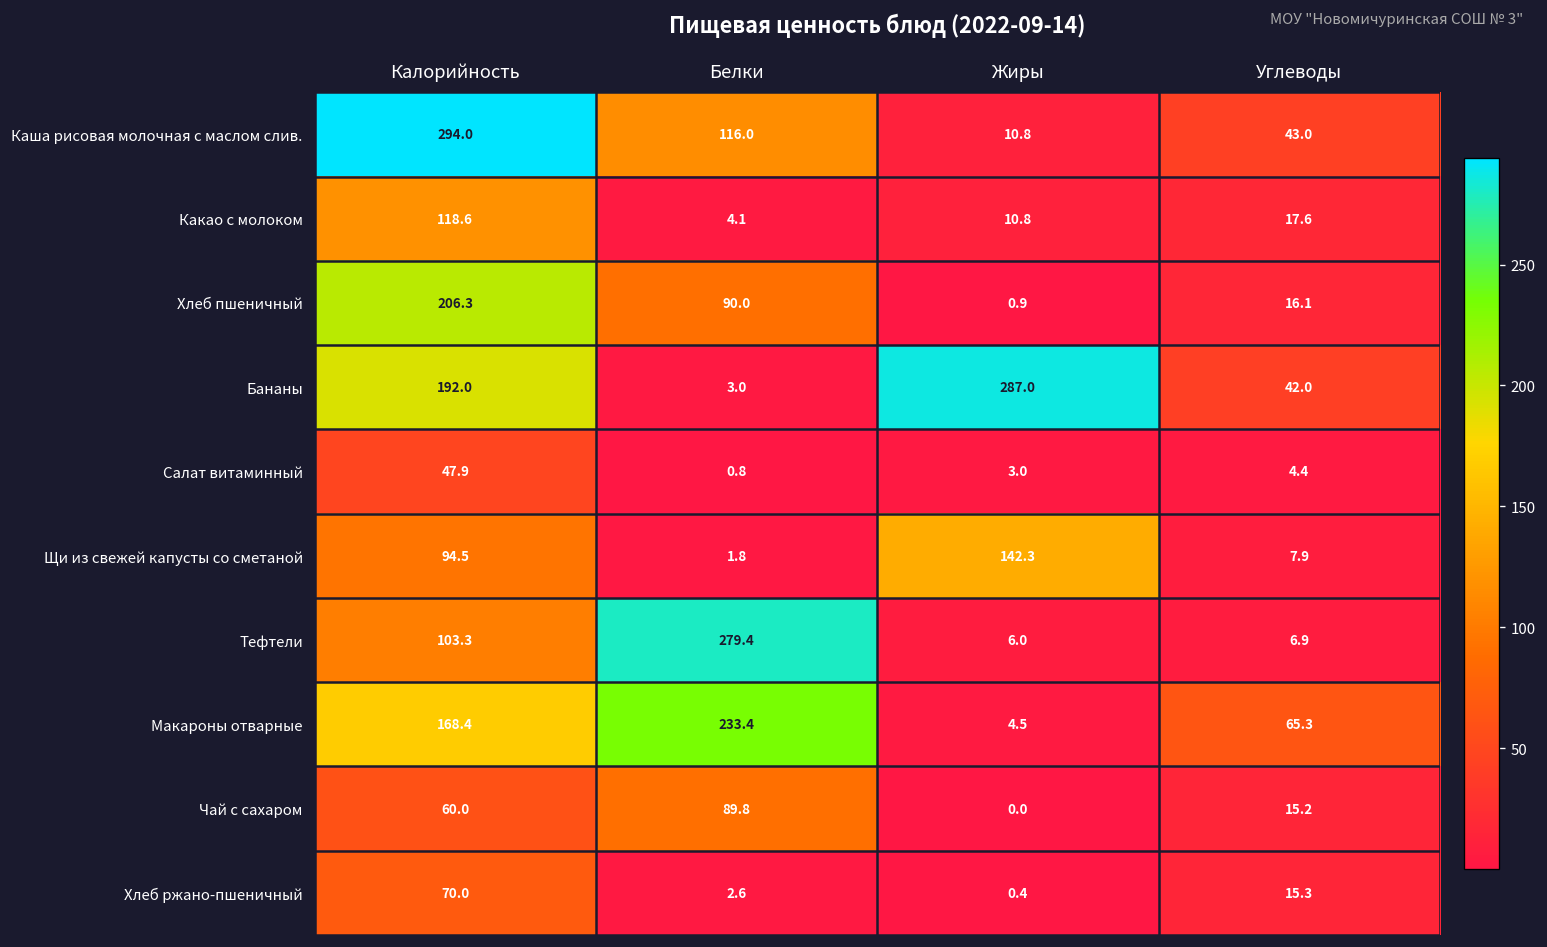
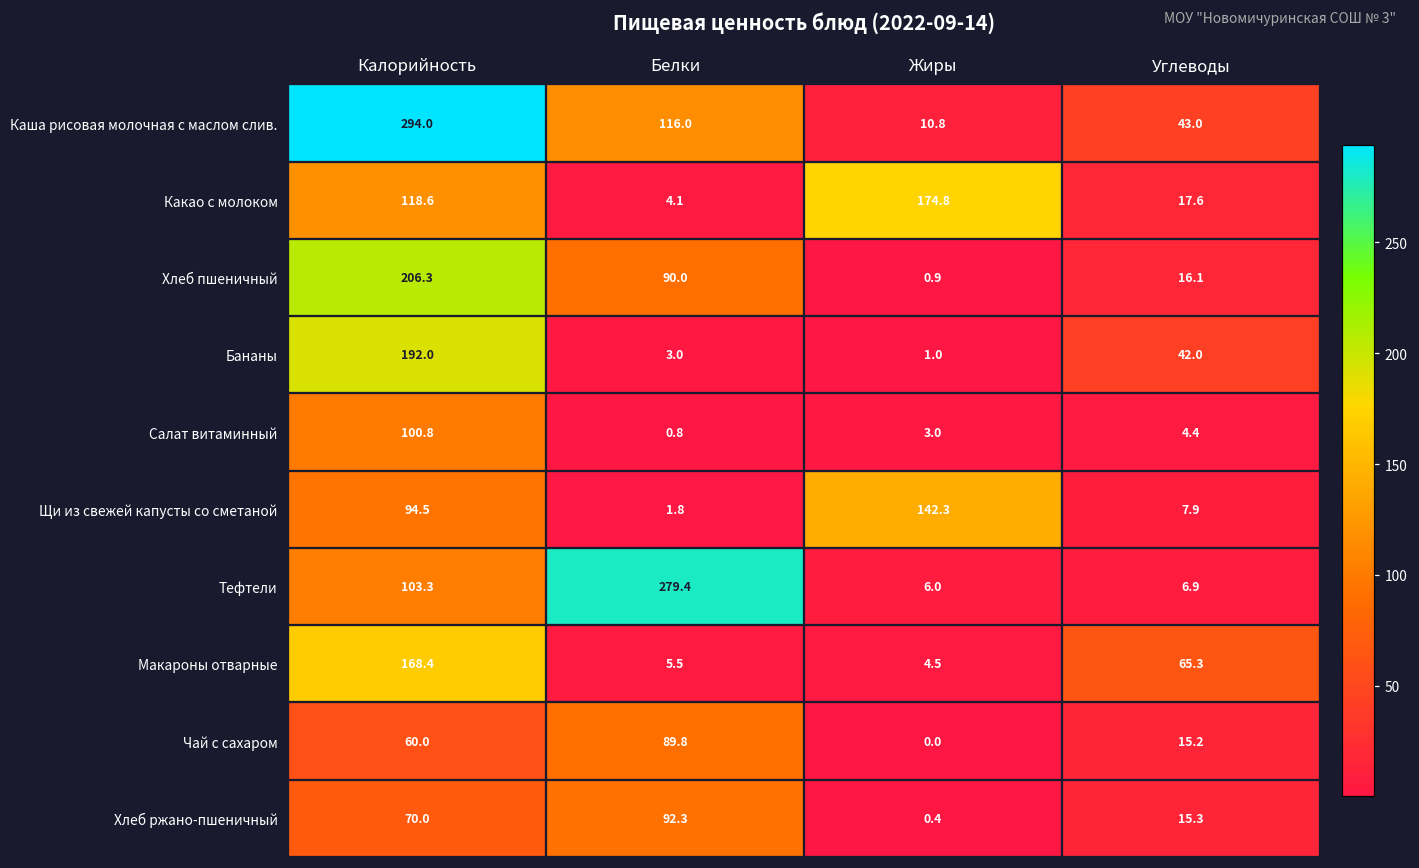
  {
    "Каша рисовая молочная с маслом слив.": {
      "Калорийность": 294.0,
      "Белки": 116.0,
      "Жиры": 10.8,
      "Углеводы": 43.0
    },
    "Какао с молоком": {
      "Калорийность": 118.6,
      "Белки": 4.1,
-     "Жиры": 10.8,
+     "Жиры": 174.8,
      "Углеводы": 17.6
    },
    "Хлеб пшеничный": {
      "Калорийность": 206.3,
      "Белки": 90.0,
      "Жиры": 0.9,
      "Углеводы": 16.1
    },
    "Бананы": {
      "Калорийность": 192.0,
      "Белки": 3.0,
-     "Жиры": 287.0,
+     "Жиры": 1.0,
      "Углеводы": 42.0
    },
    "Салат витаминный": {
-     "Калорийность": 47.9,
+     "Калорийность": 100.8,
      "Белки": 0.8,
      "Жиры": 3.0,
      "Углеводы": 4.4
    },
    "Щи из свежей капусты со сметаной": {
      "Калорийность": 94.5,
      "Белки": 1.8,
      "Жиры": 142.3,
      "Углеводы": 7.9
    },
    "Тефтели": {
      "Калорийность": 103.3,
      "Белки": 279.4,
      "Жиры": 6.0,
      "Углеводы": 6.9
    },
    "Макароны отварные": {
      "Калорийность": 168.4,
-     "Белки": 233.4,
+     "Белки": 5.5,
      "Жиры": 4.5,
      "Углеводы": 65.3
    },
    "Чай с сахаром": {
      "Калорийность": 60.0,
      "Белки": 89.8,
      "Жиры": 0.0,
      "Углеводы": 15.2
    },
    "Хлеб ржано-пшеничный": {
      "Калорийность": 70.0,
-     "Белки": 2.6,
+     "Белки": 92.3,
      "Жиры": 0.4,
      "Углеводы": 15.3
    }
  }
